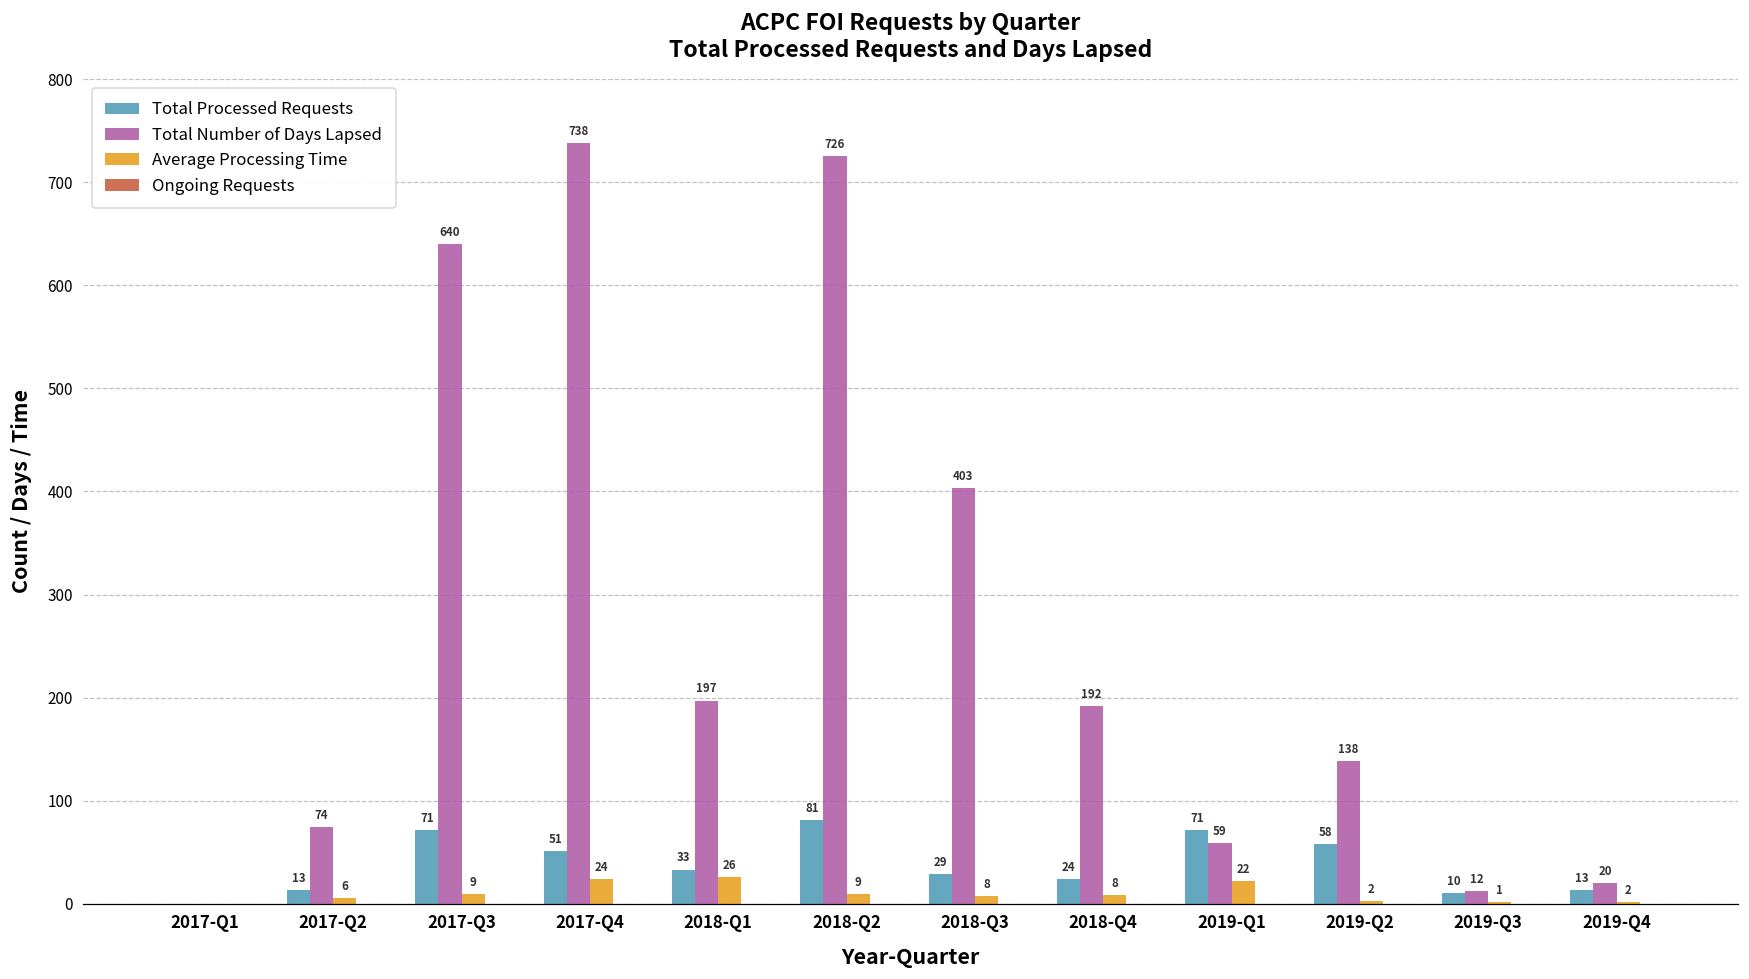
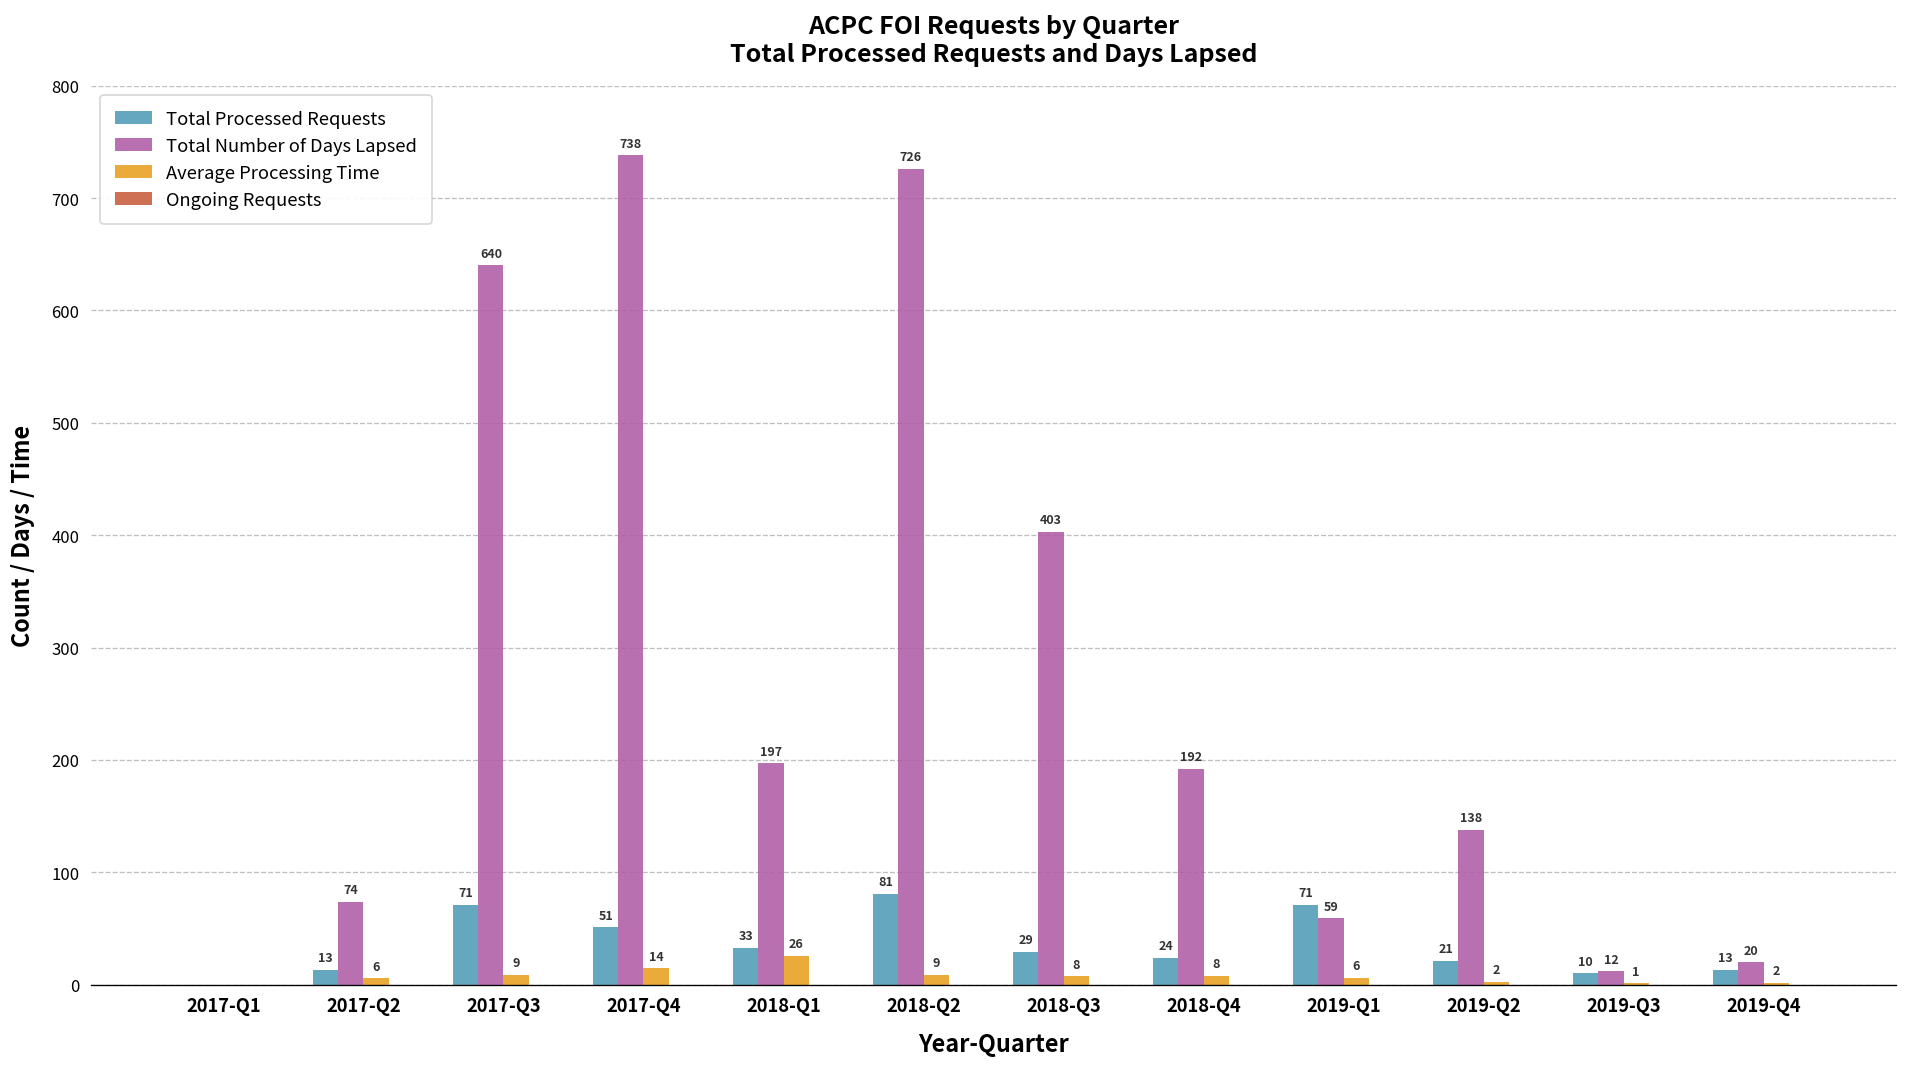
  {
    "Total Processed Requests": {
      "2017-Q2": 13,
      "2017-Q3": 71,
      "2017-Q4": 51,
      "2018-Q1": 33,
      "2018-Q2": 81,
      "2018-Q3": 29,
      "2018-Q4": 24,
      "2019-Q1": 71,
-     "2019-Q2": 58,
+     "2019-Q2": 21,
      "2019-Q3": 10,
      "2019-Q4": 13
    },
    "Total Number of Days Lapsed": {
      "2017-Q2": 74,
      "2017-Q3": 640,
      "2017-Q4": 738,
      "2018-Q1": 197,
      "2018-Q2": 726,
      "2018-Q3": 403,
      "2018-Q4": 192,
      "2019-Q1": 59,
      "2019-Q2": 138,
      "2019-Q3": 12,
      "2019-Q4": 20
    },
    "Average Processing Time": {
      "2017-Q2": 6,
      "2017-Q3": 9,
-     "2017-Q4": 24,
+     "2017-Q4": 14,
      "2018-Q1": 26,
      "2018-Q2": 9,
      "2018-Q3": 8,
      "2018-Q4": 8,
-     "2019-Q1": 22,
+     "2019-Q1": 6,
      "2019-Q2": 2,
      "2019-Q3": 1,
      "2019-Q4": 2
    },
    "Ongoing Requests": {
      "2017-Q1": 0,
      "2017-Q2": 0,
      "2017-Q3": 0,
      "2017-Q4": 0,
      "2018-Q1": 0,
      "2018-Q2": 0,
      "2018-Q3": 0,
      "2018-Q4": 0,
      "2019-Q1": 0,
      "2019-Q2": 0,
      "2019-Q3": 0,
      "2019-Q4": 0
    }
  }
